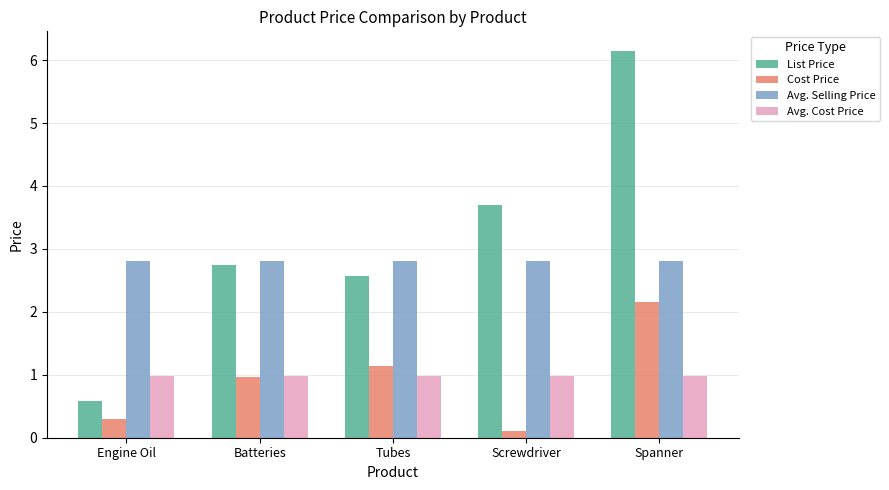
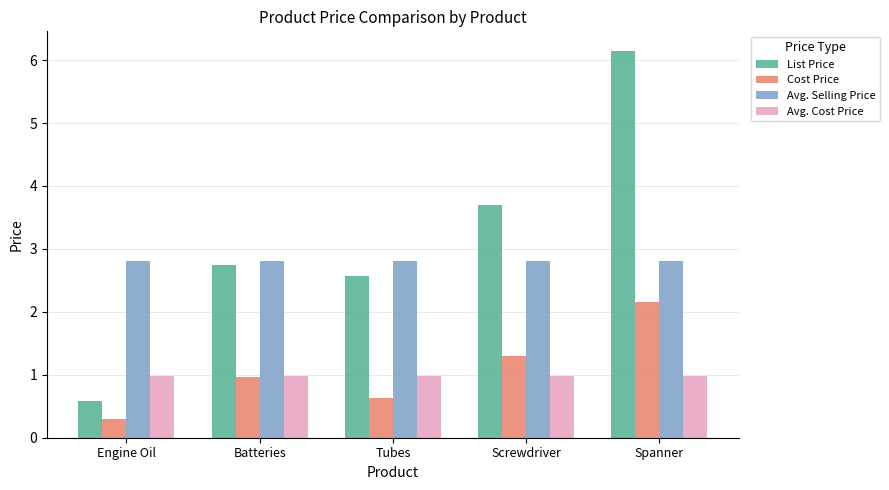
  {
    "List Price": {
      "Engine Oil": 0.6,
      "Batteries": 2.8,
      "Tubes": 2.6,
      "Screwdriver": 3.7,
      "Spanner": 6.2
    },
    "Cost Price": {
      "Engine Oil": 0.3,
      "Batteries": 1.0,
-     "Tubes": 1.1,
-     "Screwdriver": 0.1,
+     "Tubes": 0.6,
+     "Screwdriver": 1.3,
      "Spanner": 2.2
    },
    "Avg. Selling Price": {
      "Engine Oil": 2.8,
      "Batteries": 2.8,
      "Tubes": 2.8,
      "Screwdriver": 2.8,
      "Spanner": 2.8
    },
    "Avg. Cost Price": {
      "Engine Oil": 1.0,
      "Batteries": 1.0,
      "Tubes": 1.0,
      "Screwdriver": 1.0,
      "Spanner": 1.0
    }
  }
